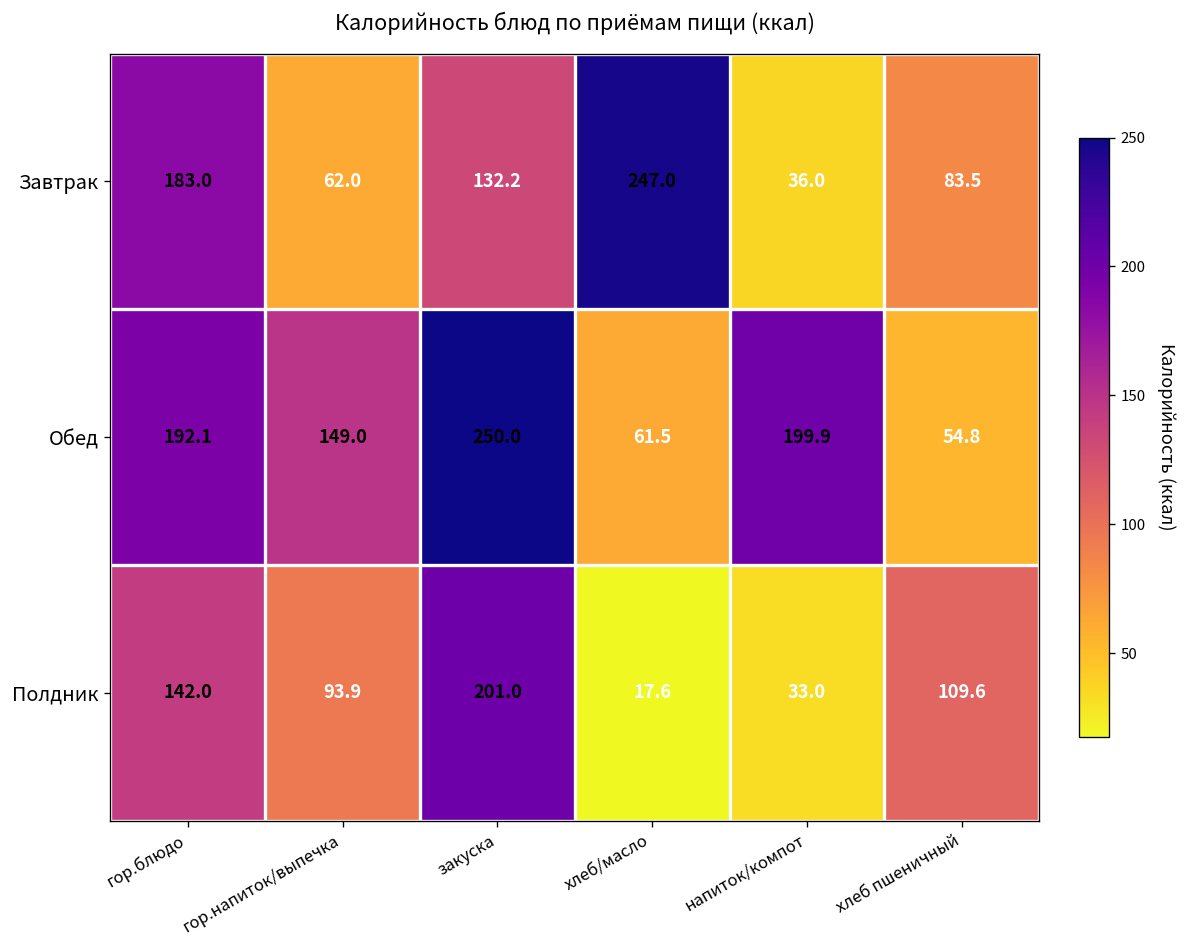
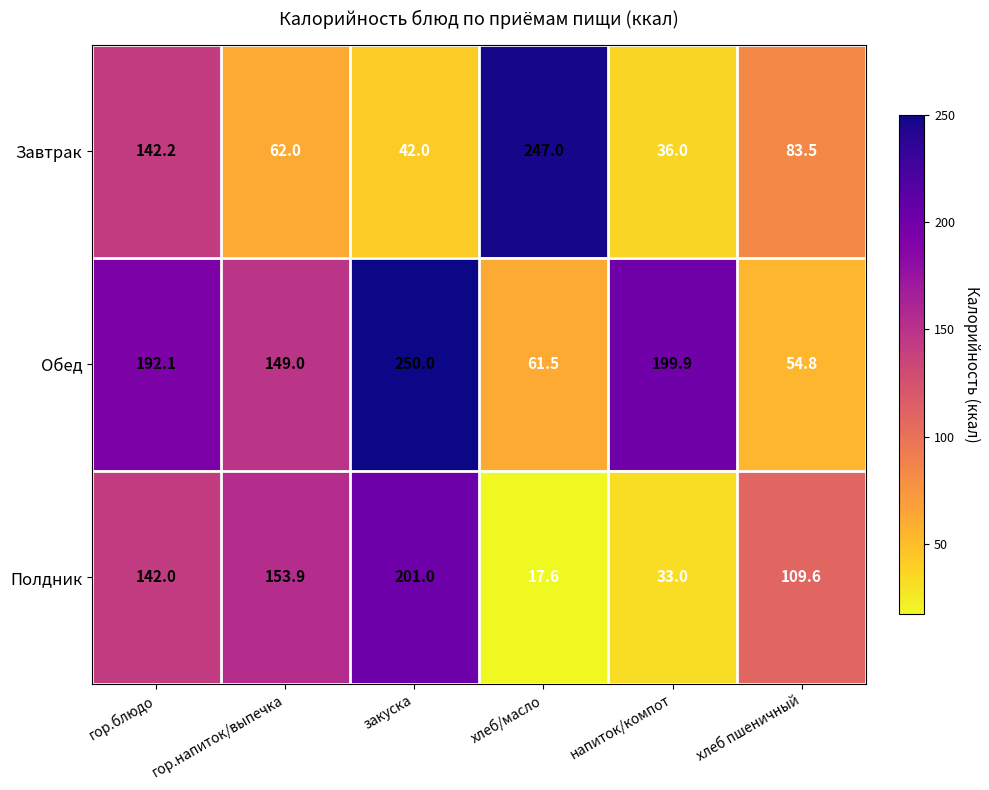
  {
    "Завтрак": {
-     "гор.блюдо": 183.0,
+     "гор.блюдо": 142.2,
      "гор.напиток/выпечка": 62.0,
-     "закуска": 132.2,
+     "закуска": 42.0,
      "хлеб/масло": 247.0,
      "напиток/компот": 36.0,
      "хлеб пшеничный": 83.5
    },
    "Обед": {
      "гор.блюдо": 192.1,
      "гор.напиток/выпечка": 149.0,
      "закуска": 250.0,
      "хлеб/масло": 61.5,
      "напиток/компот": 199.9,
      "хлеб пшеничный": 54.8
    },
    "Полдник": {
      "гор.блюдо": 142.0,
-     "гор.напиток/выпечка": 93.9,
+     "гор.напиток/выпечка": 153.9,
      "закуска": 201.0,
      "хлеб/масло": 17.6,
      "напиток/компот": 33.0,
      "хлеб пшеничный": 109.6
    }
  }
